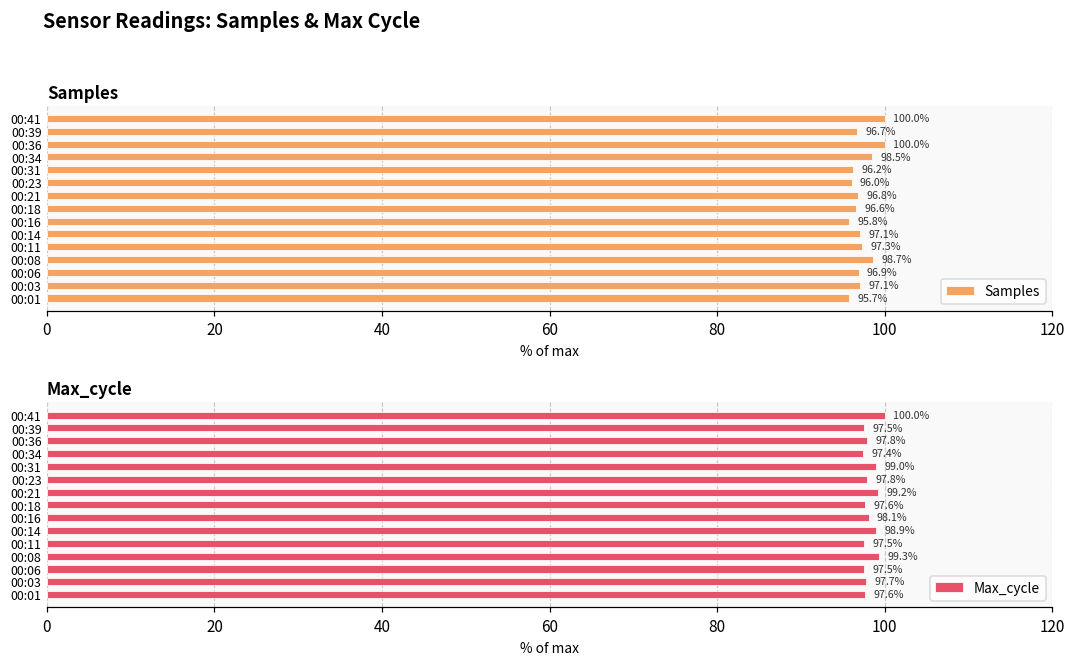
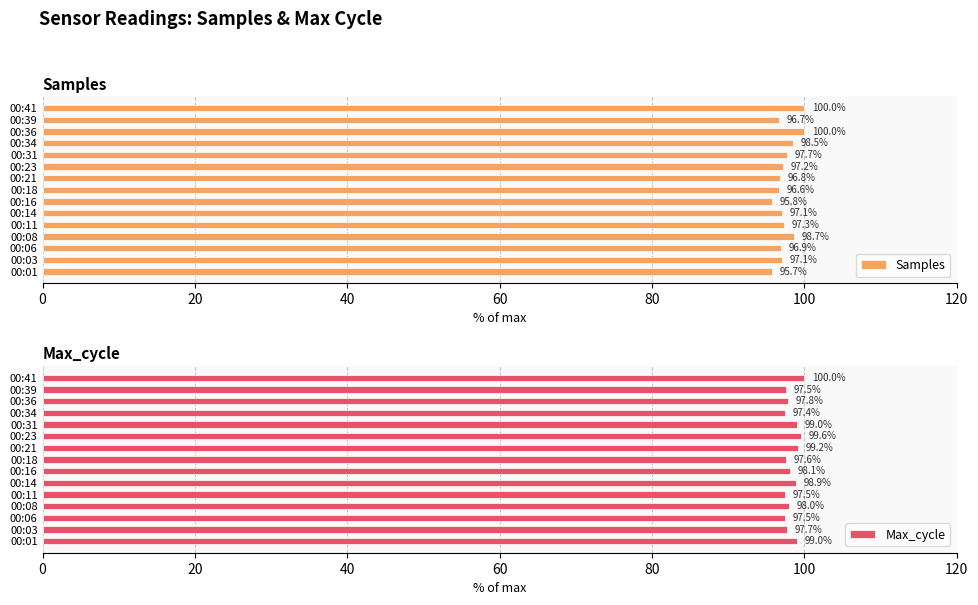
  {
    "Samples": {
      "00:41": "100.0%",
      "00:39": "96.7%",
      "00:36": "100.0%",
      "00:34": "98.5%",
-     "00:31": "96.2%",
-     "00:23": "96.0%",
+     "00:31": "97.7%",
+     "00:23": "97.2%",
      "00:21": "96.8%",
      "00:18": "96.6%",
      "00:16": "95.8%",
      "00:14": "97.1%",
      "00:11": "97.3%",
      "00:08": "98.7%",
      "00:06": "96.9%",
      "00:03": "97.1%",
      "00:01": "95.7%"
    },
    "Max_cycle": {
      "00:41": "100.0%",
      "00:39": "97.5%",
      "00:36": "97.8%",
      "00:34": "97.4%",
      "00:31": "99.0%",
-     "00:23": "97.8%",
+     "00:23": "99.6%",
      "00:21": "99.2%",
      "00:18": "97.6%",
      "00:16": "98.1%",
      "00:14": "98.9%",
      "00:11": "97.5%",
-     "00:08": "99.3%",
+     "00:08": "98.0%",
      "00:06": "97.5%",
      "00:03": "97.7%",
-     "00:01": "97.6%"
+     "00:01": "99.0%"
    }
  }
